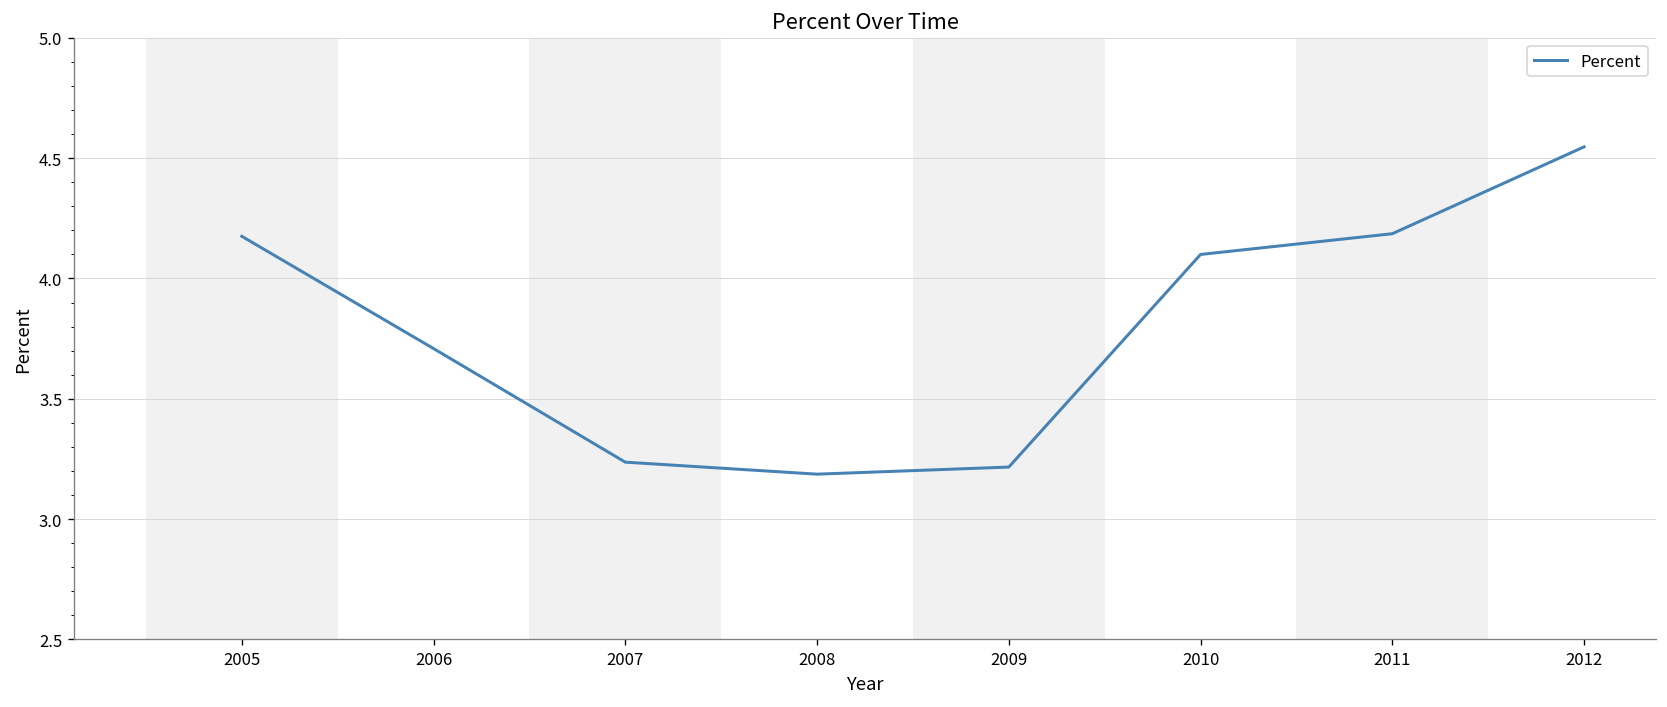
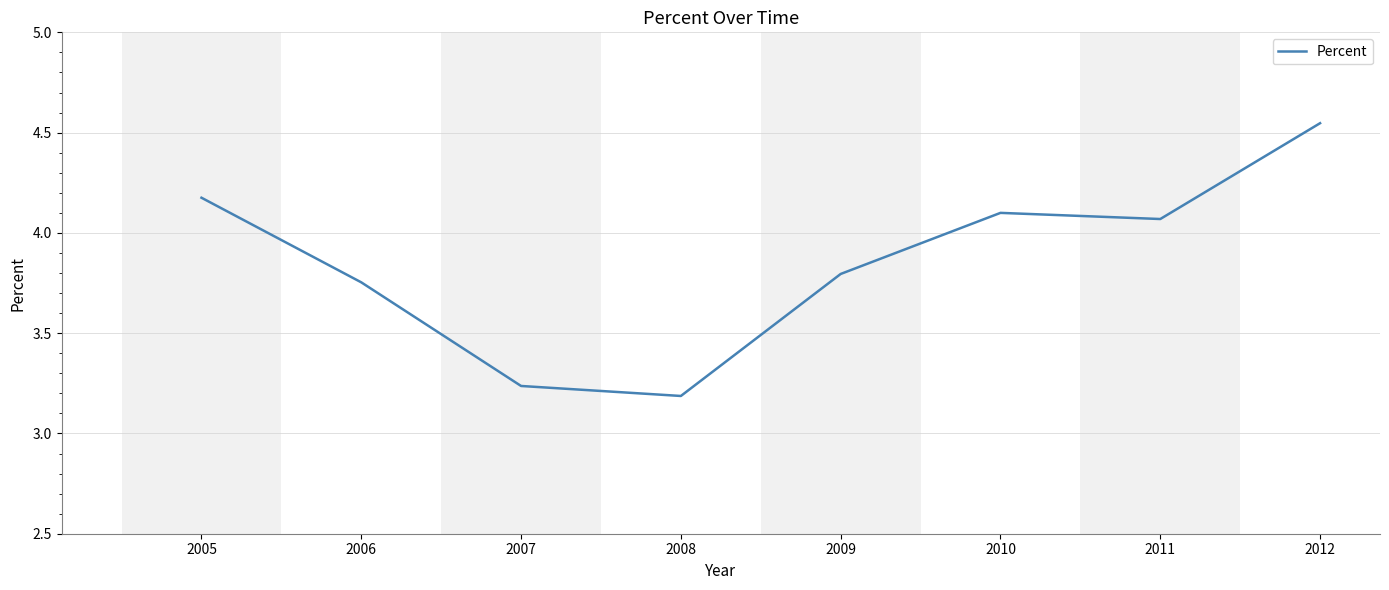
  {
    "2005": 4.18,
-   "2006": 3.71,
+   "2006": 3.75,
    "2007": 3.24,
    "2008": 3.19,
-   "2009": 3.22,
+   "2009": 3.80,
    "2010": 4.10,
-   "2011": 4.19,
+   "2011": 4.07,
    "2012": 4.55
  }
